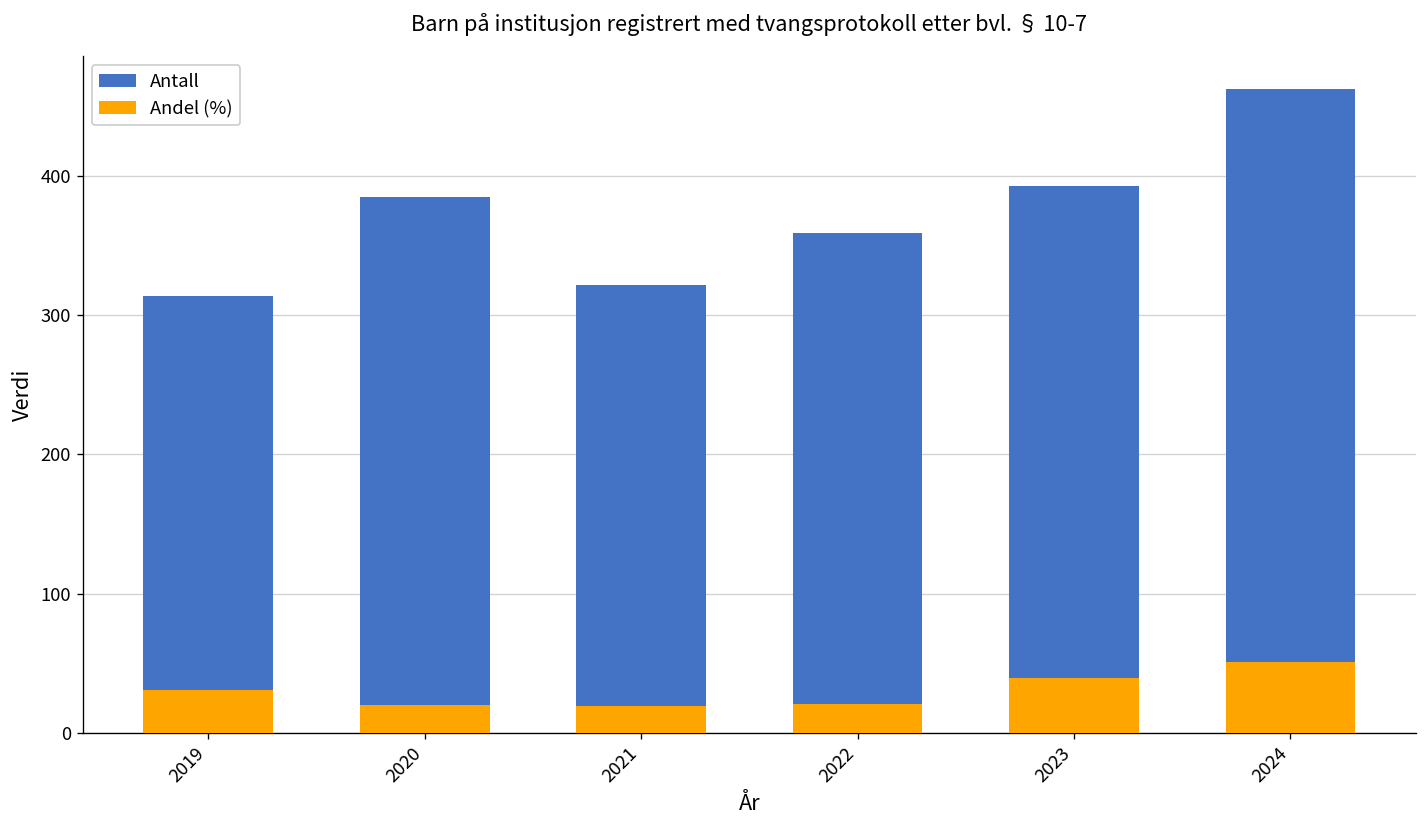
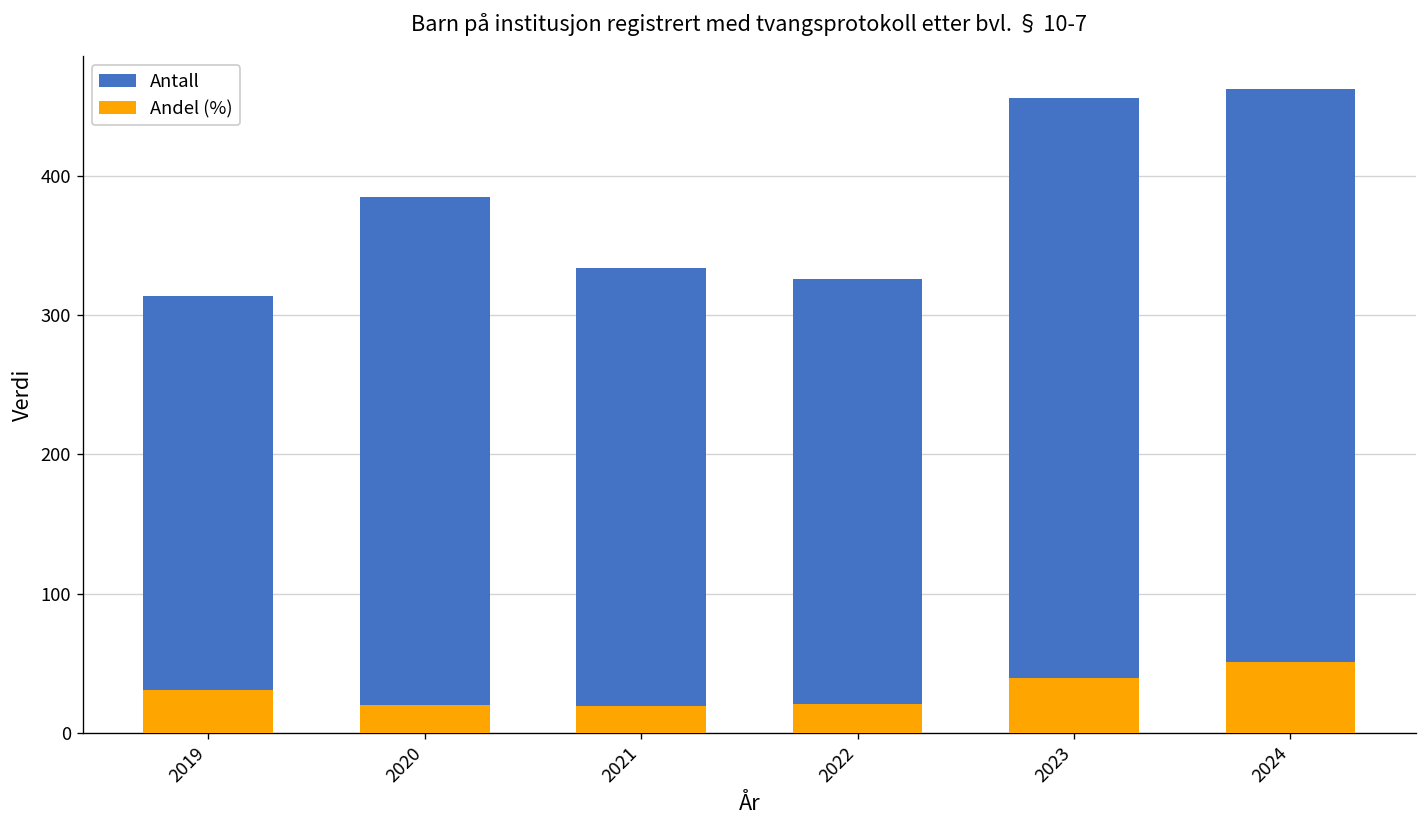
  {
    "Antall": {
      "2019": 314,
      "2020": 385,
-     "2021": 322,
-     "2022": 359,
-     "2023": 393,
+     "2021": 334,
+     "2022": 326,
+     "2023": 456,
      "2024": 463
    }
  }
